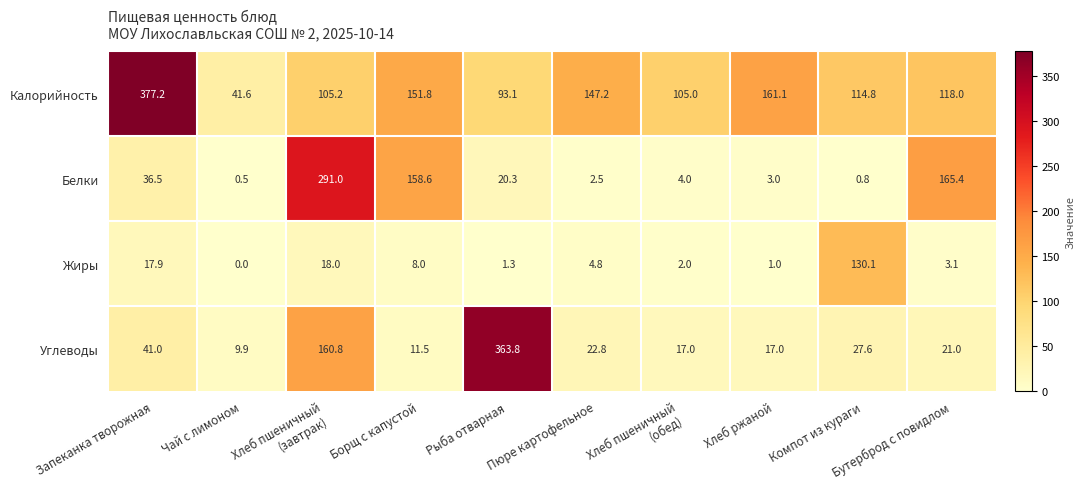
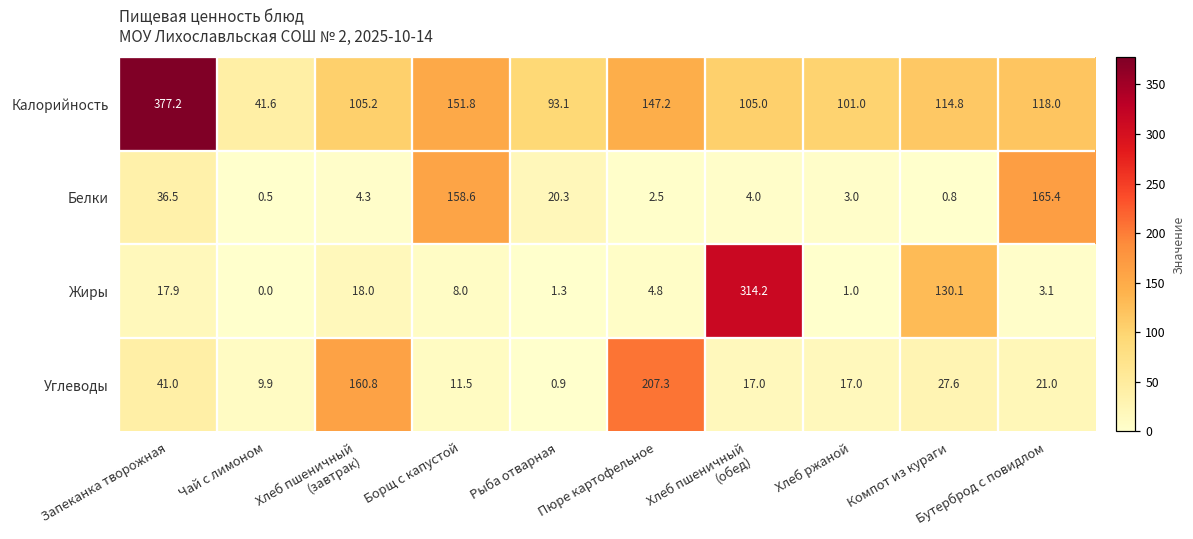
  {
    "Калорийность": {
      "Запеканка творожная": 377.2,
      "Чай с лимоном": 41.6,
      "Хлеб пшеничный (завтрак)": 105.2,
      "Борщ с капустой": 151.8,
      "Рыба отварная": 93.1,
      "Пюре картофельное": 147.2,
      "Хлеб пшеничный (обед)": 105.0,
-     "Хлеб ржаной": 161.1,
+     "Хлеб ржаной": 101.0,
      "Компот из кураги": 114.8,
      "Бутерброд с повидлом": 118.0
    },
    "Белки": {
      "Запеканка творожная": 36.5,
      "Чай с лимоном": 0.5,
-     "Хлеб пшеничный (завтрак)": 291.0,
+     "Хлеб пшеничный (завтрак)": 4.3,
      "Борщ с капустой": 158.6,
      "Рыба отварная": 20.3,
      "Пюре картофельное": 2.5,
      "Хлеб пшеничный (обед)": 4.0,
      "Хлеб ржаной": 3.0,
      "Компот из кураги": 0.8,
      "Бутерброд с повидлом": 165.4
    },
    "Жиры": {
      "Запеканка творожная": 17.9,
      "Чай с лимоном": 0.0,
      "Хлеб пшеничный (завтрак)": 18.0,
      "Борщ с капустой": 8.0,
      "Рыба отварная": 1.3,
      "Пюре картофельное": 4.8,
-     "Хлеб пшеничный (обед)": 2.0,
+     "Хлеб пшеничный (обед)": 314.2,
      "Хлеб ржаной": 1.0,
      "Компот из кураги": 130.1,
      "Бутерброд с повидлом": 3.1
    },
    "Углеводы": {
      "Запеканка творожная": 41.0,
      "Чай с лимоном": 9.9,
      "Хлеб пшеничный (завтрак)": 160.8,
      "Борщ с капустой": 11.5,
-     "Рыба отварная": 363.8,
-     "Пюре картофельное": 22.8,
+     "Рыба отварная": 0.9,
+     "Пюре картофельное": 207.3,
      "Хлеб пшеничный (обед)": 17.0,
      "Хлеб ржаной": 17.0,
      "Компот из кураги": 27.6,
      "Бутерброд с повидлом": 21.0
    }
  }
